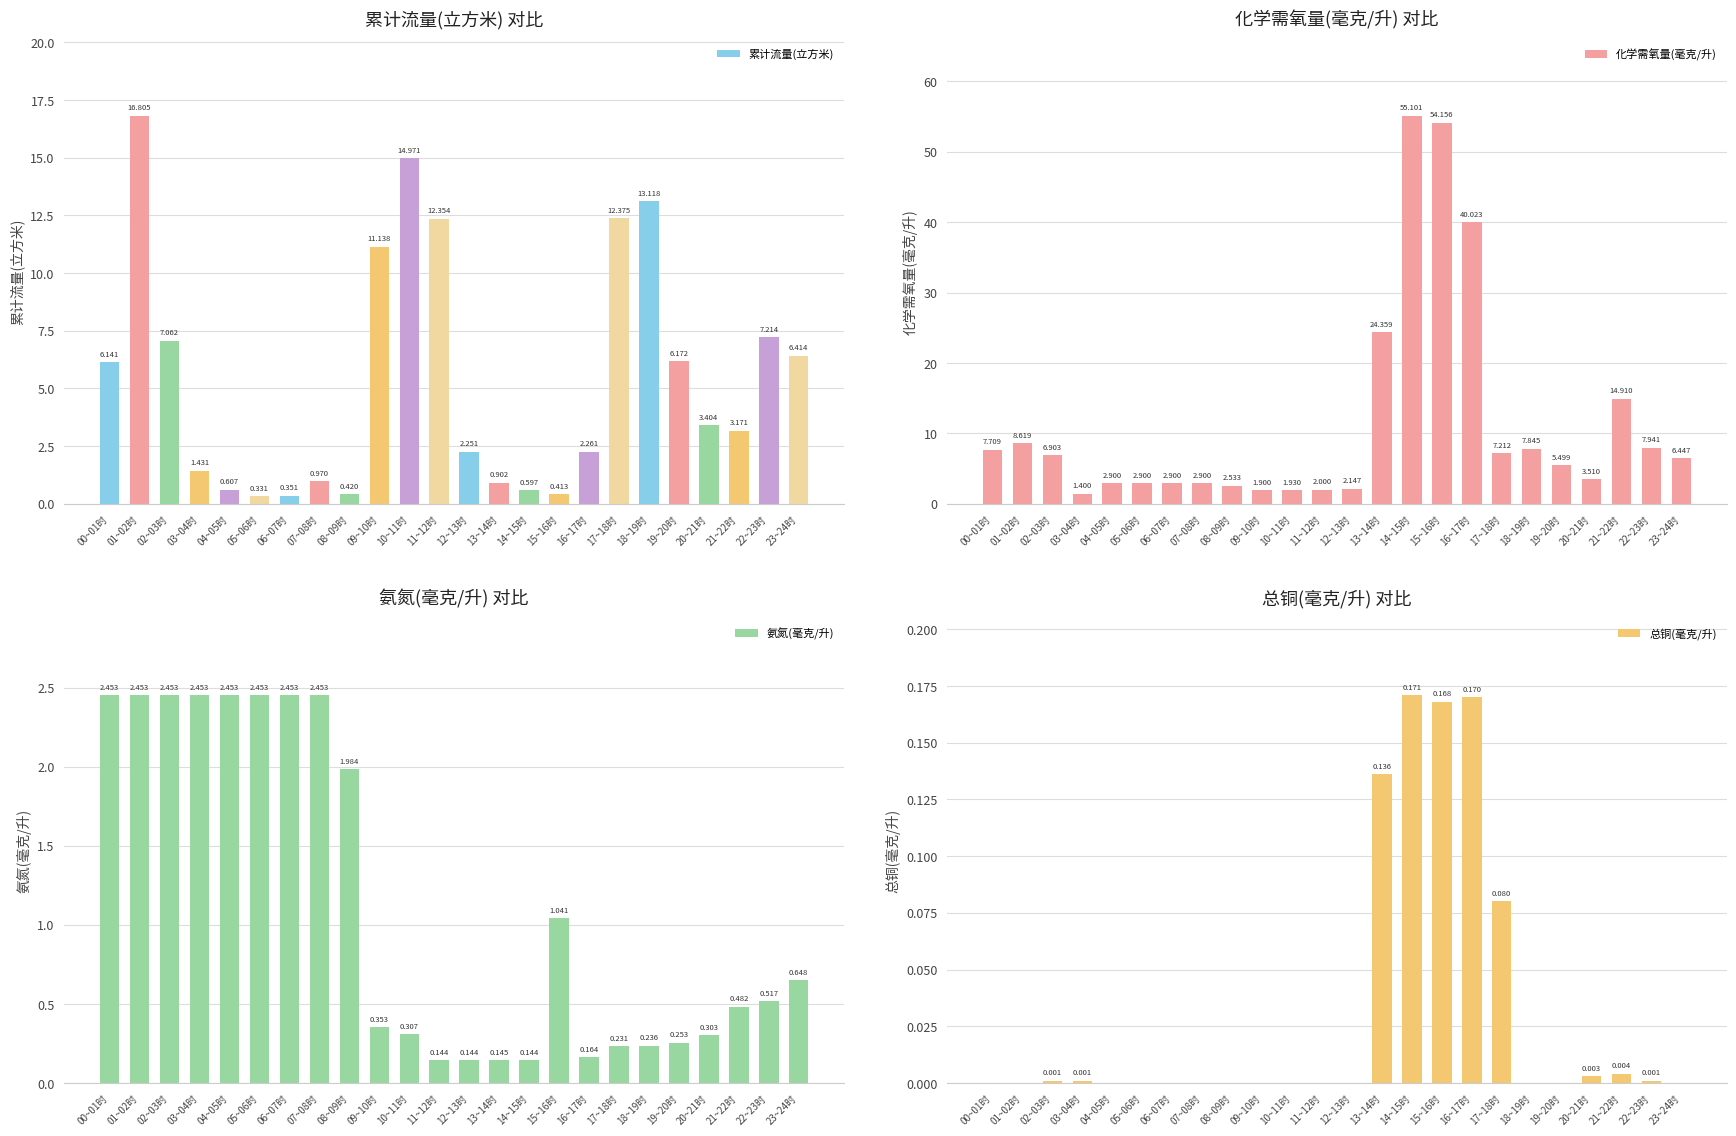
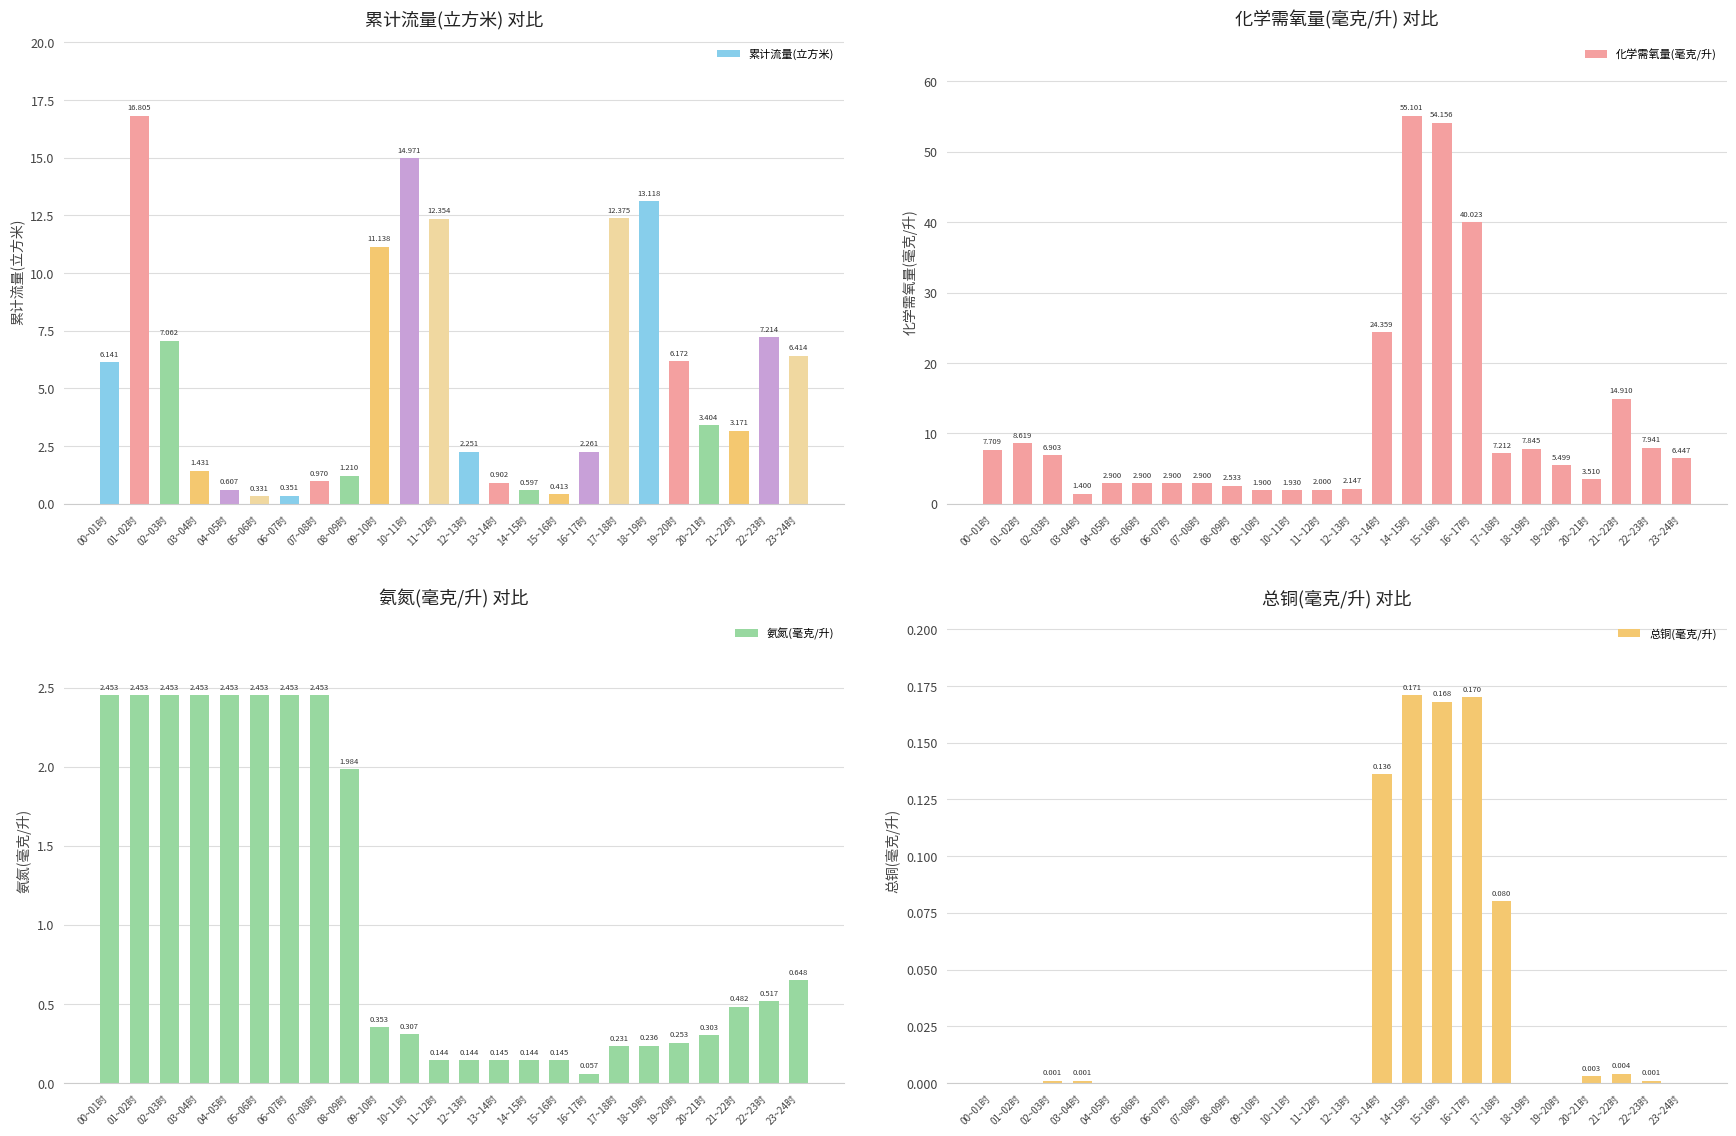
  {
    "累计流量(立方米) 对比": {
      "00~01时": 6.141,
      "01~02时": 16.805,
      "02~03时": 7.062,
      "03~04时": 1.431,
      "04~05时": 0.607,
      "05~06时": 0.331,
      "06~07时": 0.351,
      "07~08时": 0.970,
-     "08~09时": 0.420,
+     "08~09时": 1.210,
      "09~10时": 11.138,
      "10~11时": 14.971,
      "11~12时": 12.354,
      "12~13时": 2.251,
      "13~14时": 0.902,
      "14~15时": 0.597,
      "15~16时": 0.413,
      "16~17时": 2.261,
      "17~18时": 12.375,
      "18~19时": 13.118,
      "19~20时": 6.172,
      "20~21时": 3.404,
      "21~22时": 3.171,
      "22~23时": 7.214,
      "23~24时": 6.414
    },
    "化学需氧量(毫克/升) 对比": {
      "00~01时": 7.709,
      "01~02时": 8.619,
      "02~03时": 6.903,
      "03~04时": 1.400,
      "04~05时": 2.900,
      "05~06时": 2.900,
      "06~07时": 2.900,
      "07~08时": 2.900,
      "08~09时": 2.533,
      "09~10时": 1.900,
      "10~11时": 1.930,
      "11~12时": 2.000,
      "12~13时": 2.147,
      "13~14时": 24.359,
      "14~15时": 55.101,
      "15~16时": 54.156,
      "16~17时": 40.023,
      "17~18时": 7.212,
      "18~19时": 7.845,
      "19~20时": 5.499,
      "20~21时": 3.510,
      "21~22时": 14.910,
      "22~23时": 7.941,
      "23~24时": 6.447
    },
    "氨氮(毫克/升) 对比": {
      "00~01时": 2.453,
      "01~02时": 2.453,
      "02~03时": 2.453,
      "03~04时": 2.453,
      "04~05时": 2.453,
      "05~06时": 2.453,
      "06~07时": 2.453,
      "07~08时": 2.453,
      "08~09时": 1.984,
      "09~10时": 0.353,
      "10~11时": 0.307,
      "11~12时": 0.144,
      "12~13时": 0.144,
      "13~14时": 0.145,
      "14~15时": 0.144,
-     "15~16时": 1.041,
-     "16~17时": 0.164,
+     "15~16时": 0.145,
+     "16~17时": 0.057,
      "17~18时": 0.231,
      "18~19时": 0.236,
      "19~20时": 0.253,
      "20~21时": 0.303,
      "21~22时": 0.482,
      "22~23时": 0.517,
      "23~24时": 0.648
    },
    "总铜(毫克/升) 对比": {
      "02~03时": 0.001,
      "03~04时": 0.001,
      "13~14时": 0.136,
      "14~15时": 0.171,
      "15~16时": 0.168,
      "16~17时": 0.170,
      "17~18时": 0.080,
      "20~21时": 0.003,
      "21~22时": 0.004,
      "22~23时": 0.001
    }
  }
